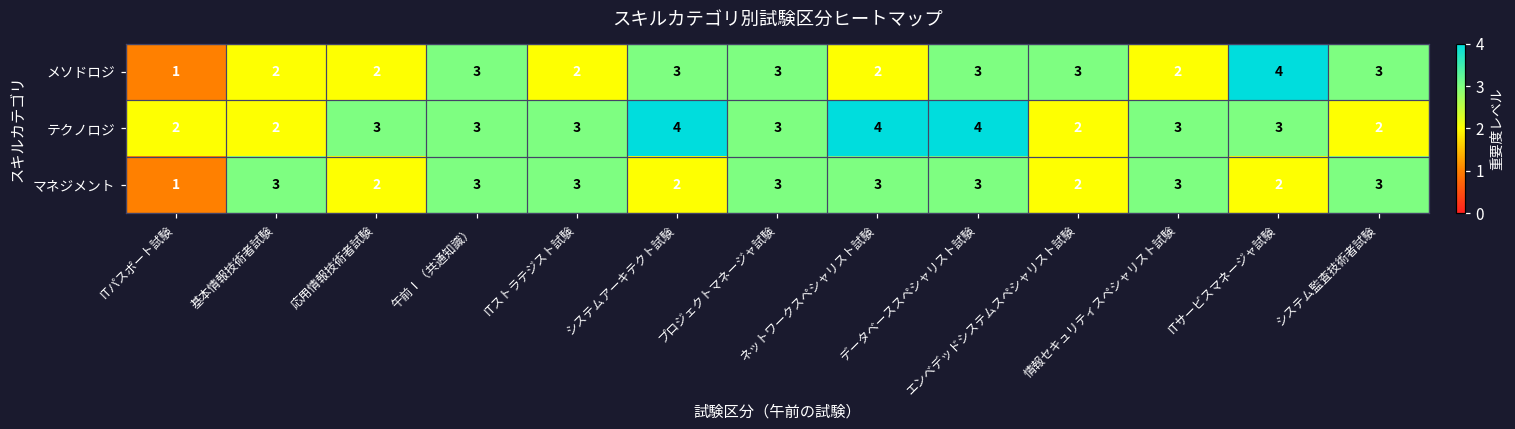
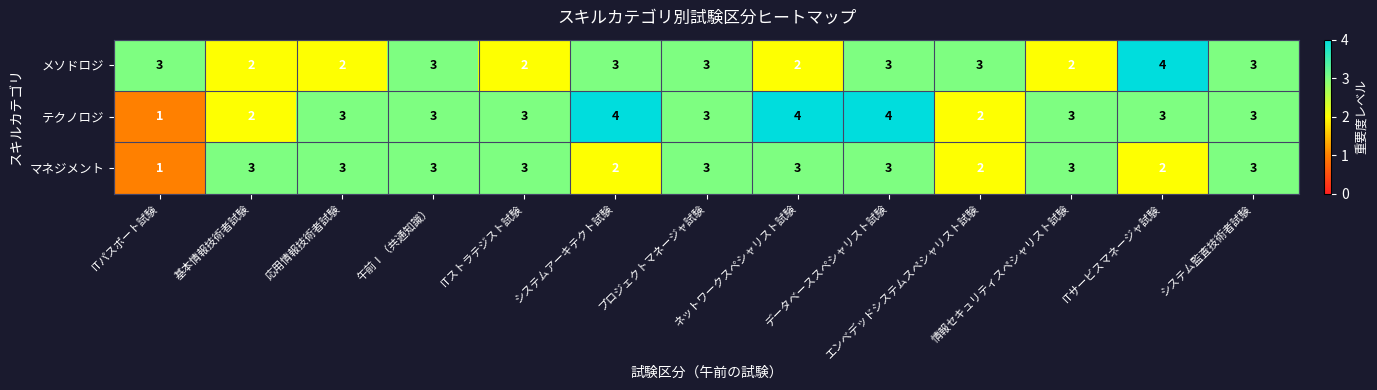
  {
    "メソドロジ": {
-     "ITパスポート試験": 1,
+     "ITパスポート試験": 3,
      "基本情報技術者試験": 2,
      "応用情報技術者試験": 2,
      "午前Ⅰ（共通知識）": 3,
      "ITストラテジスト試験": 2,
      "システムアーキテクト試験": 3,
      "プロジェクトマネージャ試験": 3,
      "ネットワークスペシャリスト試験": 2,
      "データベーススペシャリスト試験": 3,
      "エンベデッドシステムスペシャリスト試験": 3,
      "情報セキュリティスペシャリスト試験": 2,
      "ITサービスマネージャ試験": 4,
      "システム監査技術者試験": 3
    },
    "テクノロジ": {
-     "ITパスポート試験": 2,
+     "ITパスポート試験": 1,
      "基本情報技術者試験": 2,
      "応用情報技術者試験": 3,
      "午前Ⅰ（共通知識）": 3,
      "ITストラテジスト試験": 3,
      "システムアーキテクト試験": 4,
      "プロジェクトマネージャ試験": 3,
      "ネットワークスペシャリスト試験": 4,
      "データベーススペシャリスト試験": 4,
      "エンベデッドシステムスペシャリスト試験": 2,
      "情報セキュリティスペシャリスト試験": 3,
      "ITサービスマネージャ試験": 3,
-     "システム監査技術者試験": 2
+     "システム監査技術者試験": 3
    },
    "マネジメント": {
      "ITパスポート試験": 1,
      "基本情報技術者試験": 3,
-     "応用情報技術者試験": 2,
+     "応用情報技術者試験": 3,
      "午前Ⅰ（共通知識）": 3,
      "ITストラテジスト試験": 3,
      "システムアーキテクト試験": 2,
      "プロジェクトマネージャ試験": 3,
      "ネットワークスペシャリスト試験": 3,
      "データベーススペシャリスト試験": 3,
      "エンベデッドシステムスペシャリスト試験": 2,
      "情報セキュリティスペシャリスト試験": 3,
      "ITサービスマネージャ試験": 2,
      "システム監査技術者試験": 3
    }
  }
